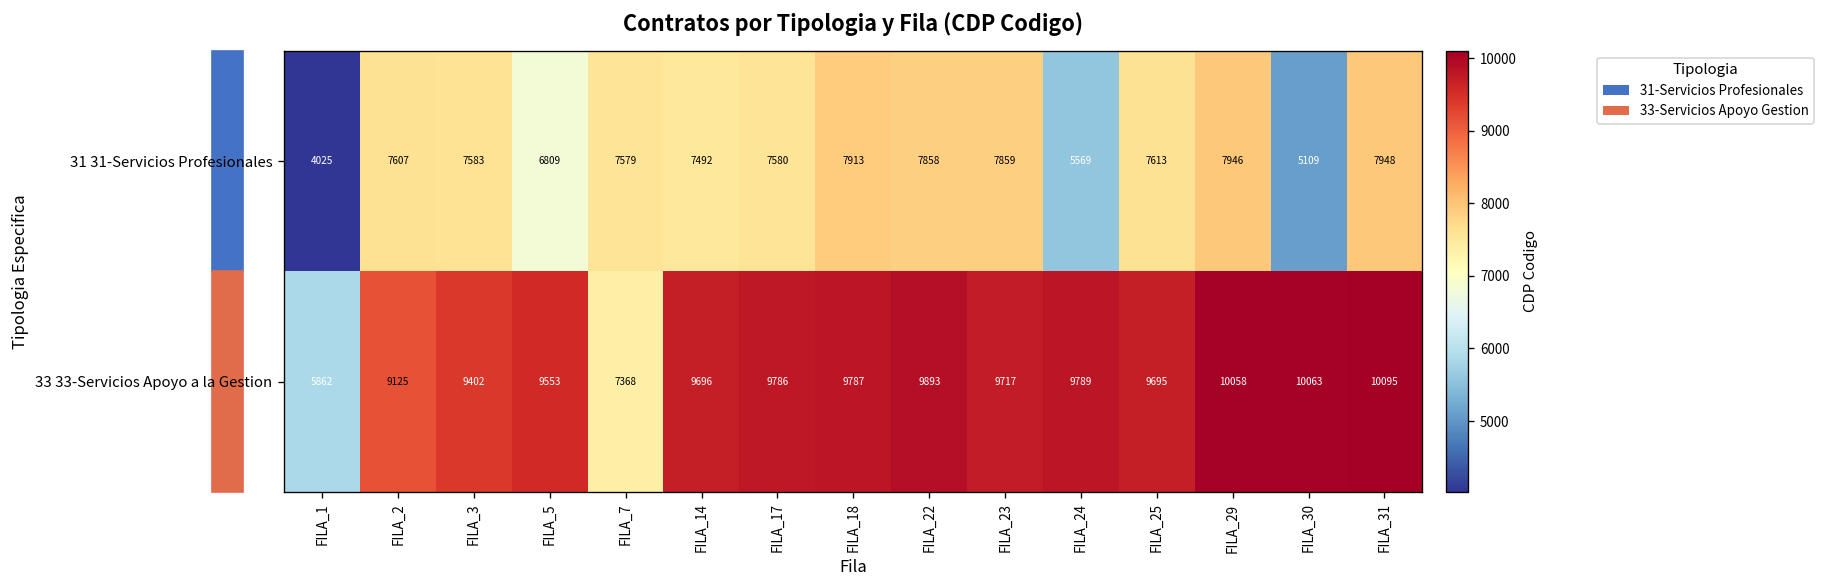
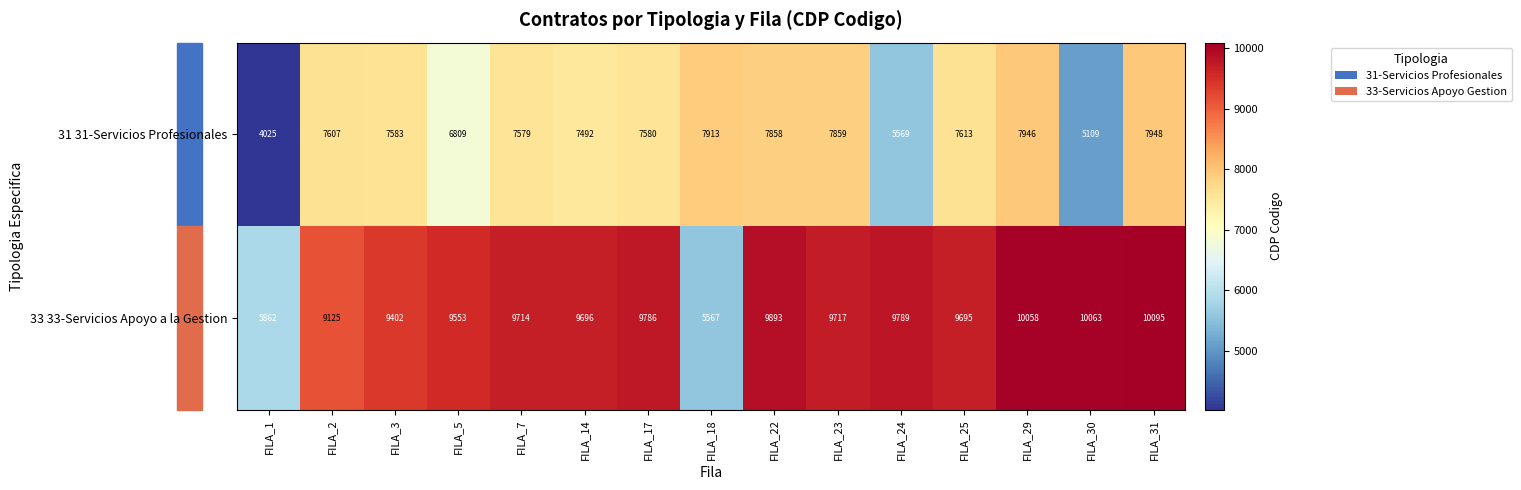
  {
    "31 31-Servicios Profesionales": {
      "FILA_1": 4025,
      "FILA_2": 7607,
      "FILA_3": 7583,
      "FILA_5": 6809,
      "FILA_7": 7579,
      "FILA_14": 7492,
      "FILA_17": 7580,
      "FILA_18": 7913,
      "FILA_22": 7858,
      "FILA_23": 7859,
      "FILA_24": 5569,
      "FILA_25": 7613,
      "FILA_29": 7946,
      "FILA_30": 5109,
      "FILA_31": 7948
    },
    "33 33-Servicios Apoyo a la Gestion": {
      "FILA_1": 5862,
      "FILA_2": 9125,
      "FILA_3": 9402,
      "FILA_5": 9553,
-     "FILA_7": 7368,
+     "FILA_7": 9714,
      "FILA_14": 9696,
      "FILA_17": 9786,
-     "FILA_18": 9787,
+     "FILA_18": 5567,
      "FILA_22": 9893,
      "FILA_23": 9717,
      "FILA_24": 9789,
      "FILA_25": 9695,
      "FILA_29": 10058,
      "FILA_30": 10063,
      "FILA_31": 10095
    }
  }
